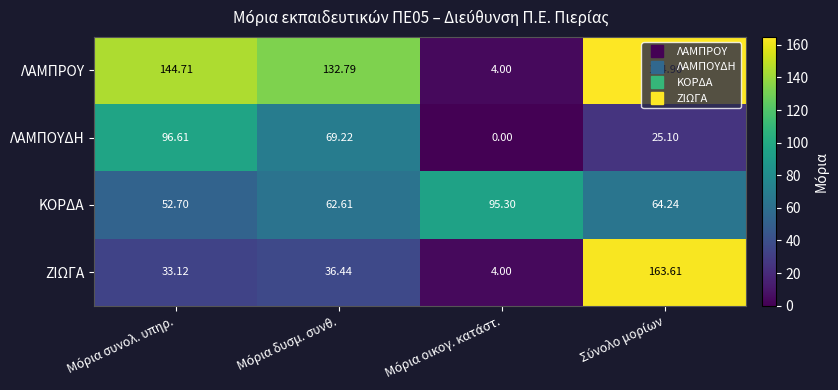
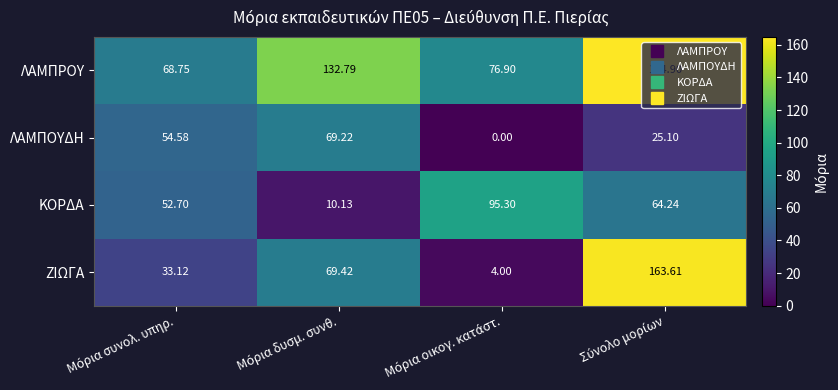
  {
    "ΛΑΜΠΡΟΥ": {
-     "Μόρια συνολ. υπηρ.": 144.71,
+     "Μόρια συνολ. υπηρ.": 68.75,
      "Μόρια δυσμ. συνθ.": 132.79,
-     "Μόρια οικογ. κατάστ.": 4.00
+     "Μόρια οικογ. κατάστ.": 76.90
    },
    "ΛΑΜΠΟΥΔΗ": {
-     "Μόρια συνολ. υπηρ.": 96.61,
+     "Μόρια συνολ. υπηρ.": 54.58,
      "Μόρια δυσμ. συνθ.": 69.22,
      "Μόρια οικογ. κατάστ.": 0.00,
      "Σύνολο μορίων": 25.10
    },
    "ΚΟΡΔΑ": {
      "Μόρια συνολ. υπηρ.": 52.70,
-     "Μόρια δυσμ. συνθ.": 62.61,
+     "Μόρια δυσμ. συνθ.": 10.13,
      "Μόρια οικογ. κατάστ.": 95.30,
      "Σύνολο μορίων": 64.24
    },
    "ΖΙΩΓΑ": {
      "Μόρια συνολ. υπηρ.": 33.12,
-     "Μόρια δυσμ. συνθ.": 36.44,
+     "Μόρια δυσμ. συνθ.": 69.42,
      "Μόρια οικογ. κατάστ.": 4.00,
      "Σύνολο μορίων": 163.61
    }
  }
